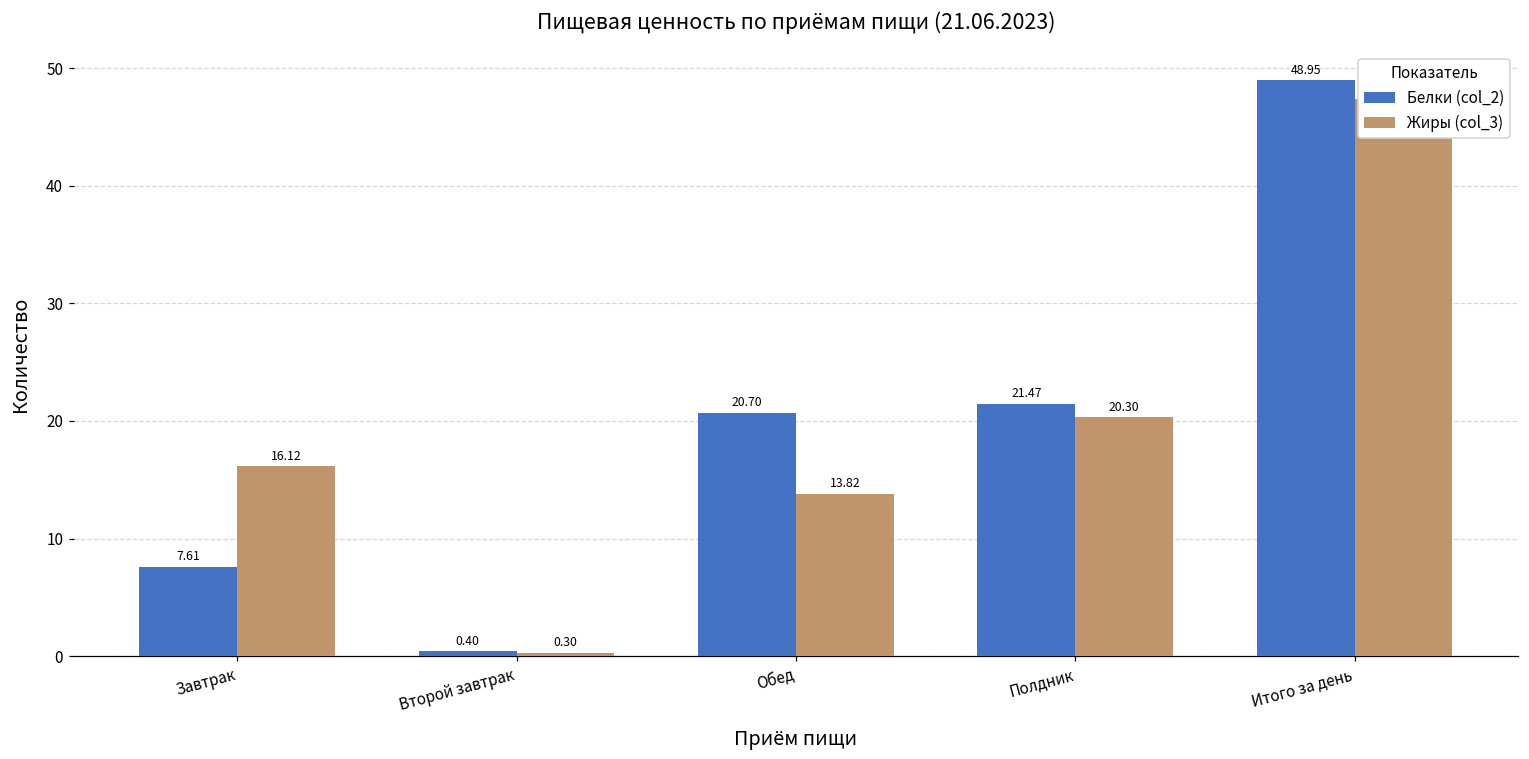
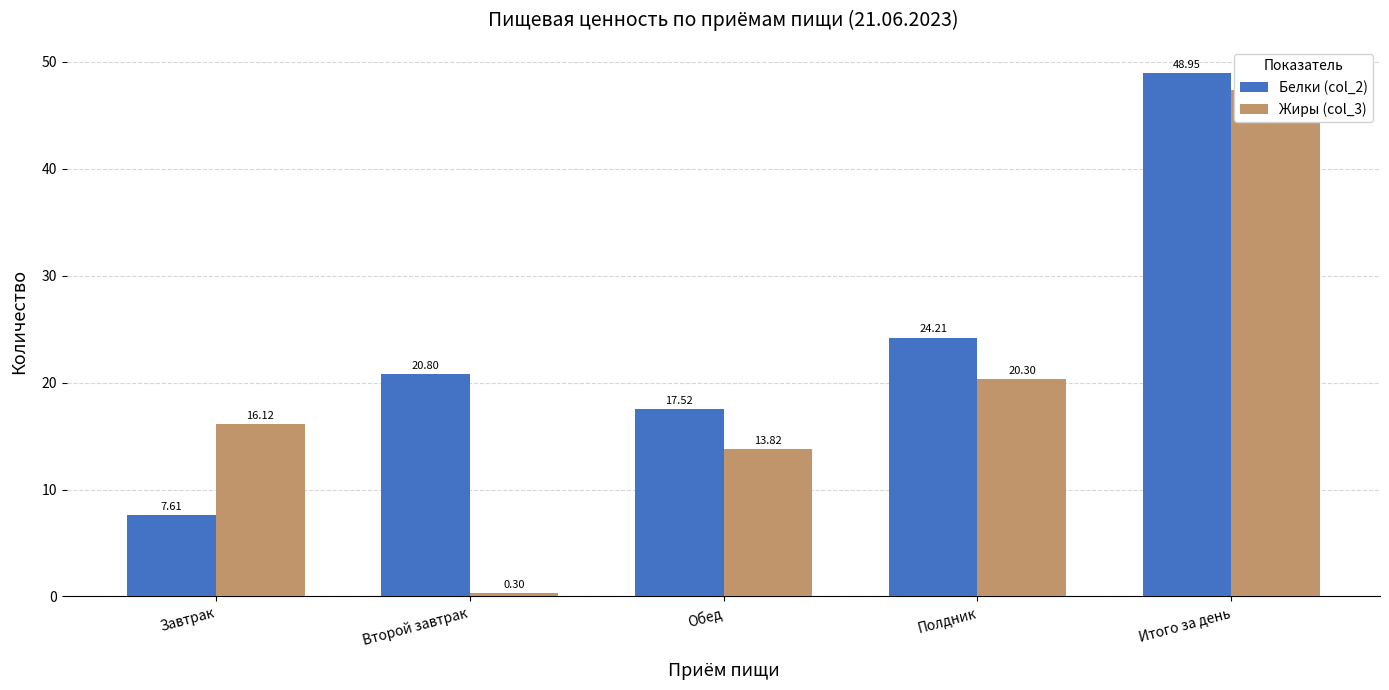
  {
    "Белки (col_2)": {
      "Завтрак": 7.61,
-     "Второй завтрак": 0.40,
-     "Обед": 20.70,
-     "Полдник": 21.47,
+     "Второй завтрак": 20.80,
+     "Обед": 17.52,
+     "Полдник": 24.21,
      "Итого за день": 48.95
    },
    "Жиры (col_3)": {
      "Завтрак": 16.12,
      "Второй завтрак": 0.30,
      "Обед": 13.82,
      "Полдник": 20.30
    }
  }
